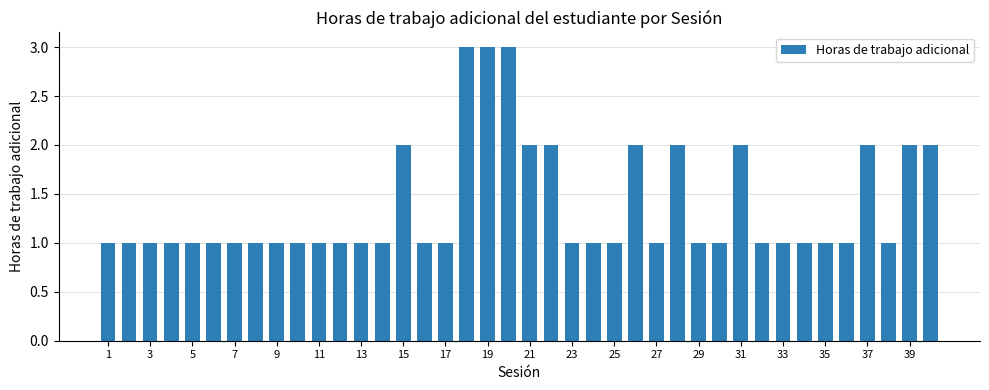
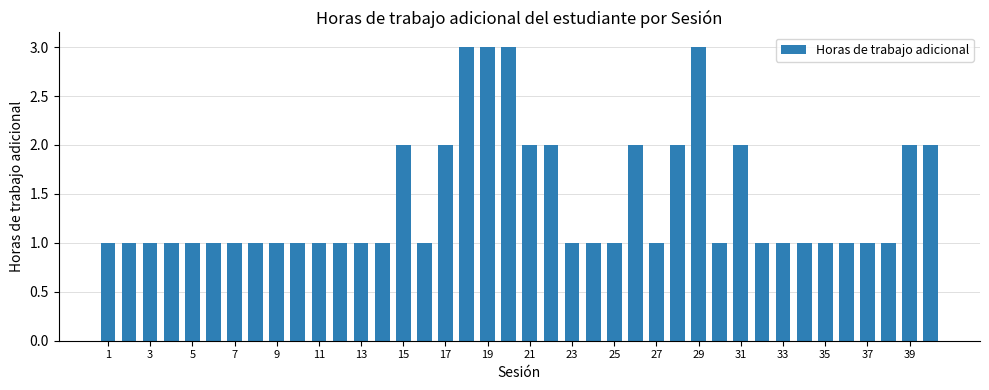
  {
    "1": 1,
    "3": 1,
    "5": 1,
    "7": 1,
    "9": 1,
    "11": 1,
    "13": 1,
    "15": 2,
-   "17": 1,
+   "17": 2,
    "19": 3,
    "21": 2,
    "23": 1,
    "25": 1,
    "27": 1,
-   "29": 1,
+   "29": 3,
    "31": 2,
    "33": 1,
    "35": 1,
-   "37": 2,
+   "37": 1,
    "39": 2
  }
